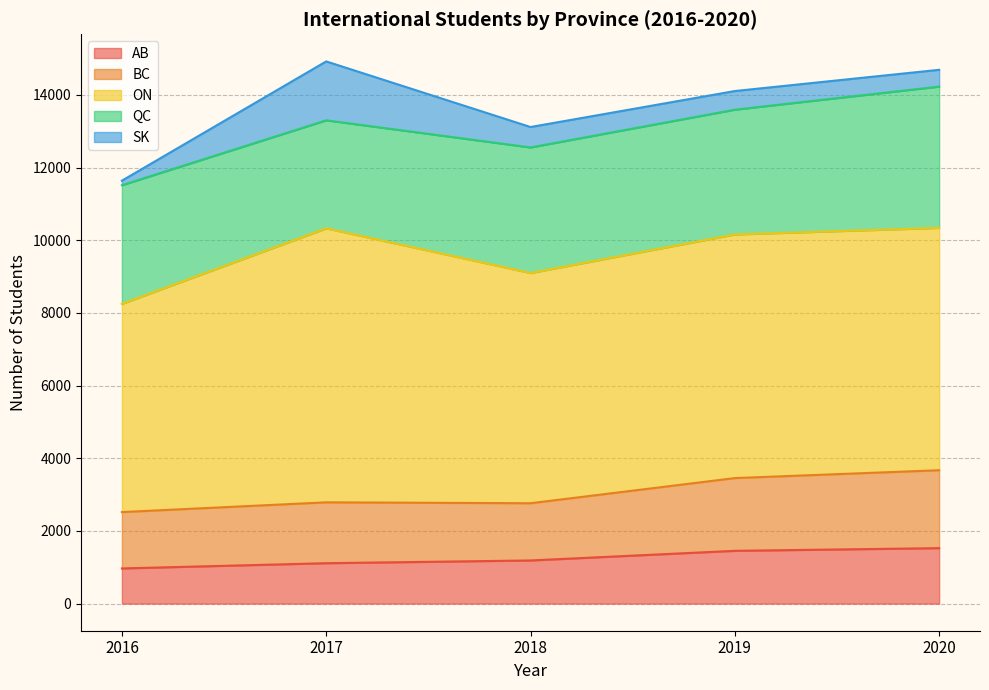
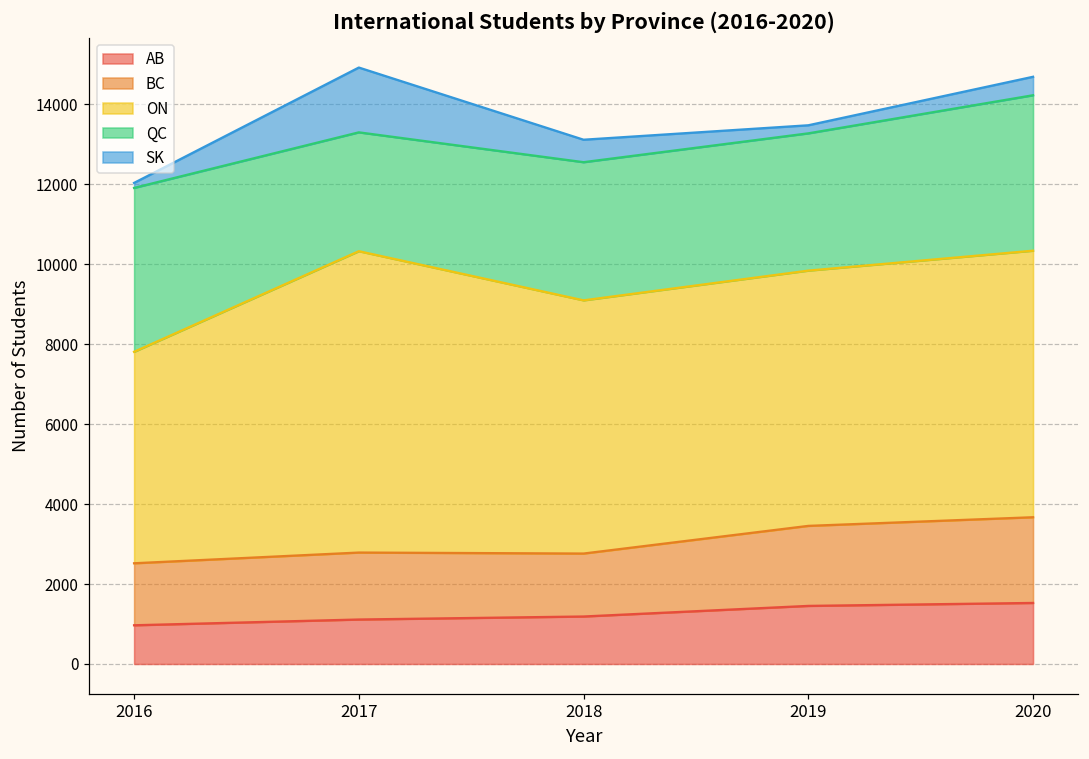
  {
    "ON": {
-     "2016": 5700,
+     "2016": 5300,
      "2017": 7500,
      "2018": 6300,
-     "2019": 6700,
+     "2019": 6400,
      "2020": 6700
    },
    "QC": {
-     "2016": 3300,
+     "2016": 4100,
      "2017": 3000,
      "2018": 3500,
      "2019": 3400,
      "2020": 3900
    },
    "SK": {
      "2016": 100,
      "2017": 1600,
      "2018": 600,
-     "2019": 500,
+     "2019": 200,
      "2020": 500
    }
  }
